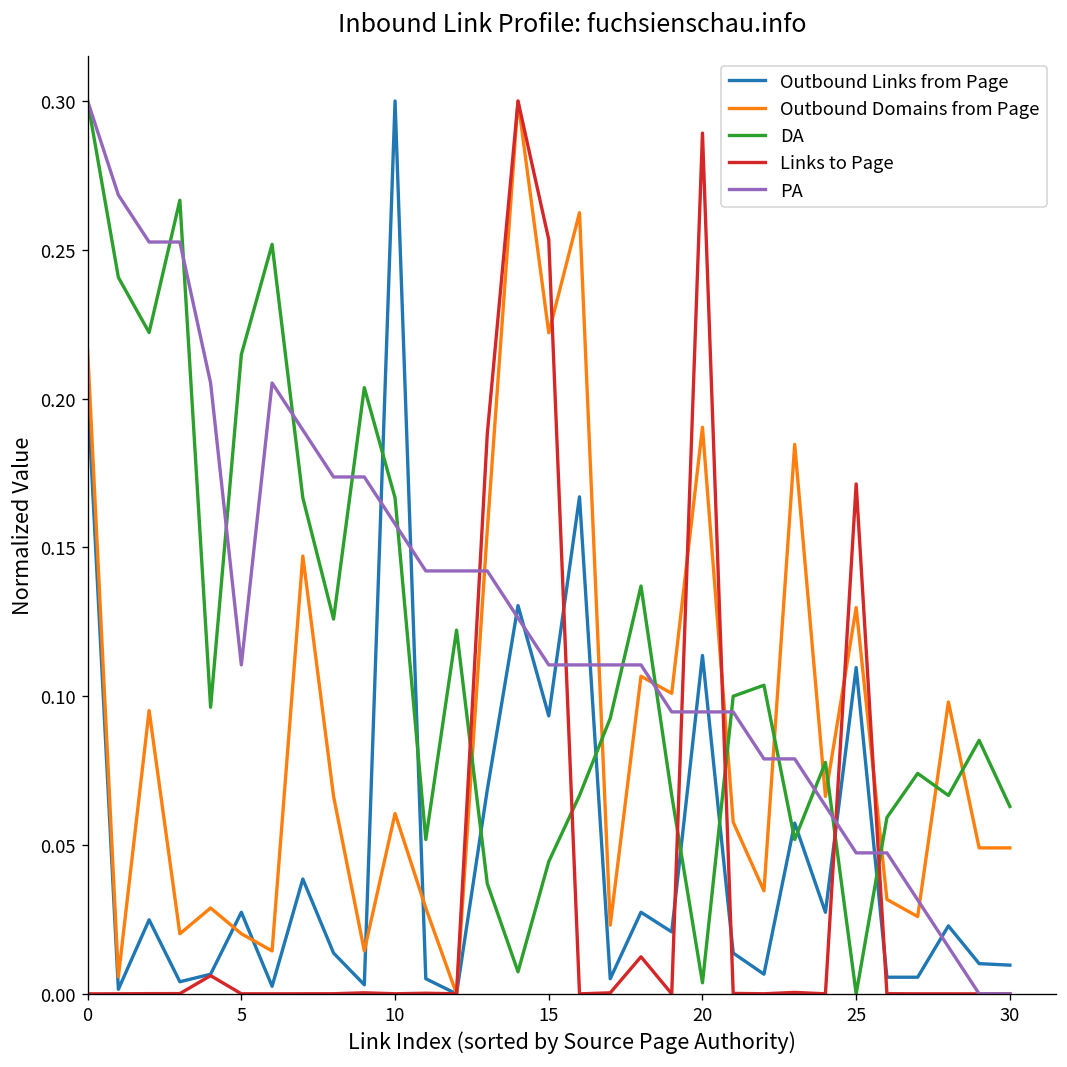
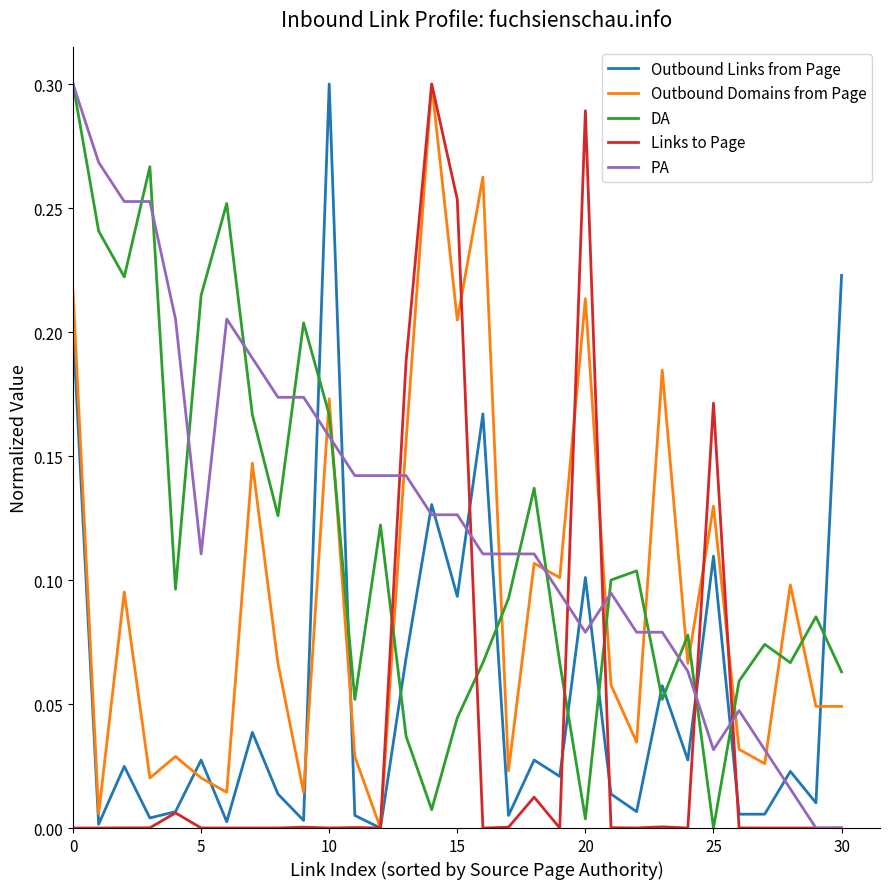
  {
    "Outbound Links from Page": {
      "0": 0.202,
      "5": 0.027,
      "10": 0.300,
      "15": 0.093,
-     "20": 0.114,
+     "20": 0.101,
      "25": 0.110,
-     "30": 0.010
+     "30": 0.223
    },
    "Outbound Domains from Page": {
      "0": 0.216,
      "5": 0.020,
-     "10": 0.061,
-     "15": 0.222,
-     "20": 0.190,
+     "10": 0.173,
+     "15": 0.205,
+     "20": 0.213,
      "25": 0.130,
      "30": 0.049
    },
    "DA": {
      "5": 0.215,
      "10": 0.167,
      "15": 0.044,
      "20": 0.004,
      "25": 0.000,
      "30": 0.063
    },
    "Links to Page": {
      "0": 0.000,
      "5": 0.000,
      "10": 0.000,
      "15": 0.253,
      "20": 0.289,
      "25": 0.171
    },
    "PA": {
      "5": 0.111,
      "10": 0.158,
-     "15": 0.111,
-     "20": 0.095,
-     "25": 0.047
+     "15": 0.126,
+     "20": 0.079,
+     "25": 0.032
    }
  }
